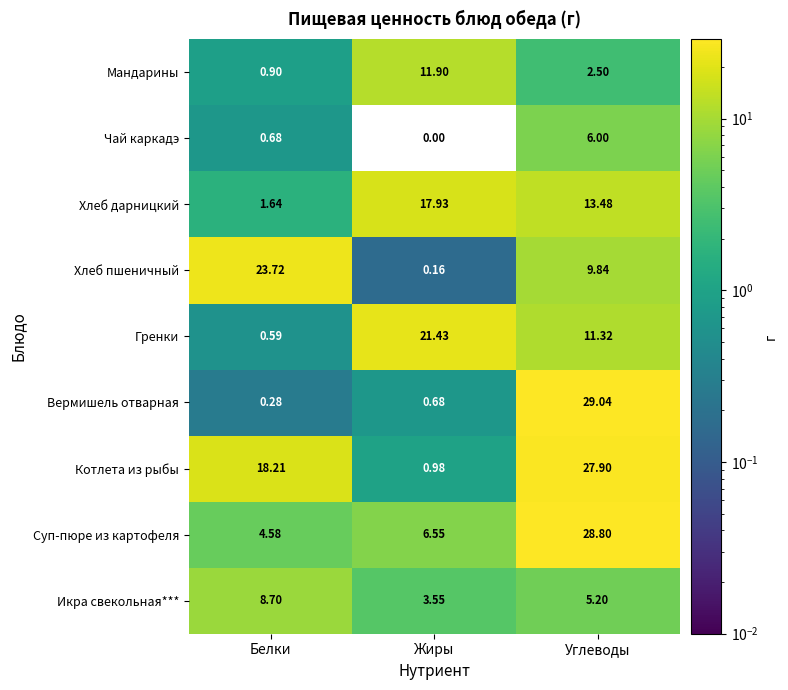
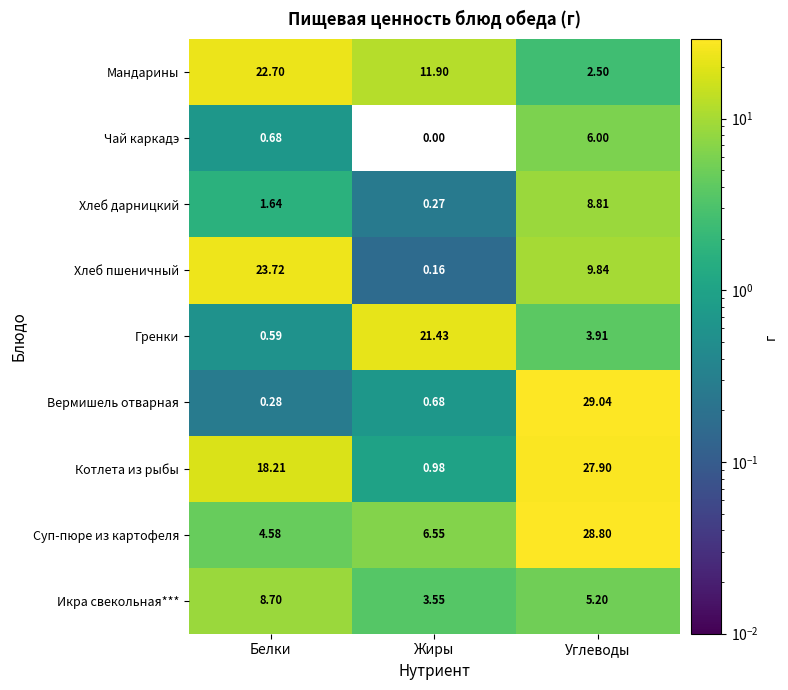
  {
    "Мандарины": {
-     "Белки": 0.90,
+     "Белки": 22.70,
      "Жиры": 11.90,
      "Углеводы": 2.50
    },
    "Чай каркадэ": {
      "Белки": 0.68,
      "Жиры": 0.00,
      "Углеводы": 6.00
    },
    "Хлеб дарницкий": {
      "Белки": 1.64,
-     "Жиры": 17.93,
-     "Углеводы": 13.48
+     "Жиры": 0.27,
+     "Углеводы": 8.81
    },
    "Хлеб пшеничный": {
      "Белки": 23.72,
      "Жиры": 0.16,
      "Углеводы": 9.84
    },
    "Гренки": {
      "Белки": 0.59,
      "Жиры": 21.43,
-     "Углеводы": 11.32
+     "Углеводы": 3.91
    },
    "Вермишель отварная": {
      "Белки": 0.28,
      "Жиры": 0.68,
      "Углеводы": 29.04
    },
    "Котлета из рыбы": {
      "Белки": 18.21,
      "Жиры": 0.98,
      "Углеводы": 27.90
    },
    "Суп-пюре из картофеля": {
      "Белки": 4.58,
      "Жиры": 6.55,
      "Углеводы": 28.80
    },
    "Икра свекольная***": {
      "Белки": 8.70,
      "Жиры": 3.55,
      "Углеводы": 5.20
    }
  }
